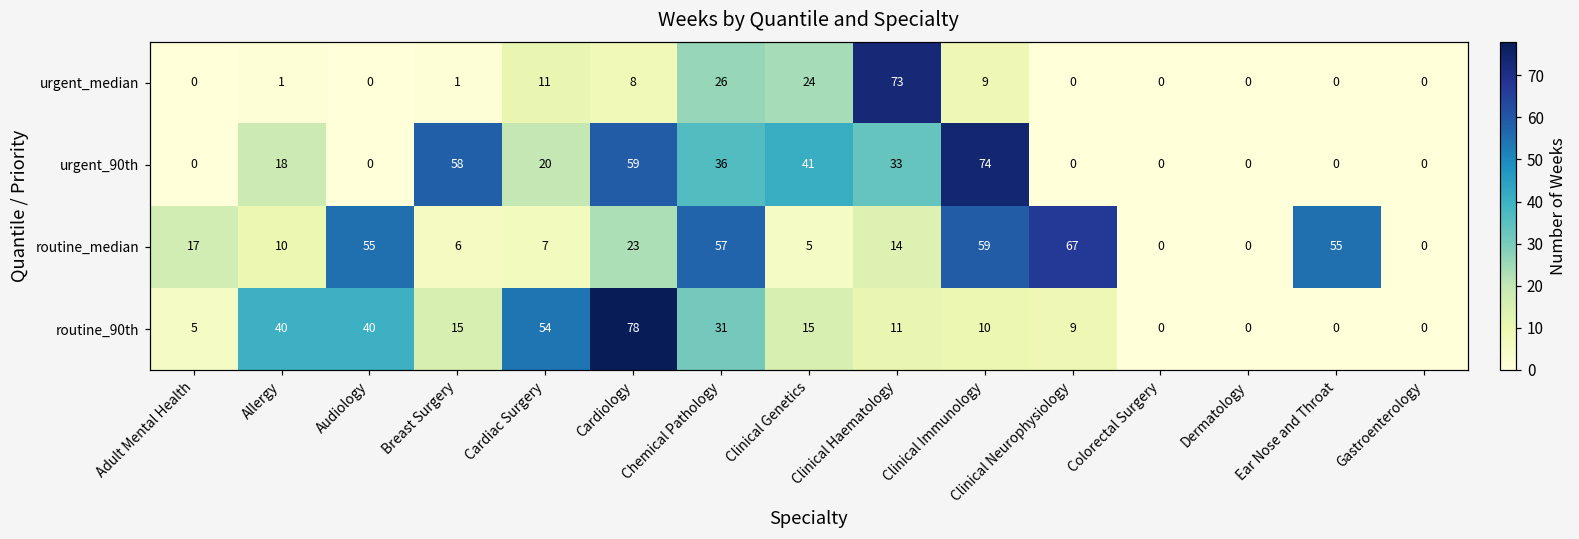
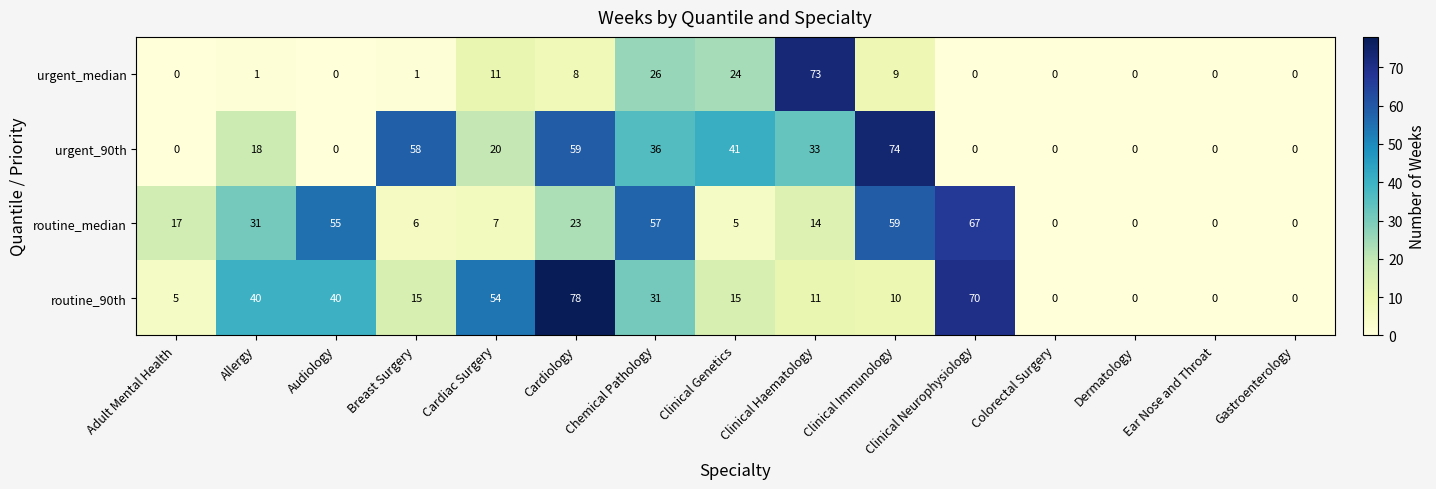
  {
    "urgent_median": {
      "Adult Mental Health": 0,
      "Allergy": 1,
      "Audiology": 0,
      "Breast Surgery": 1,
      "Cardiac Surgery": 11,
      "Cardiology": 8,
      "Chemical Pathology": 26,
      "Clinical Genetics": 24,
      "Clinical Haematology": 73,
      "Clinical Immunology": 9,
      "Clinical Neurophysiology": 0,
      "Colorectal Surgery": 0,
      "Dermatology": 0,
      "Ear Nose and Throat": 0,
      "Gastroenterology": 0
    },
    "urgent_90th": {
      "Adult Mental Health": 0,
      "Allergy": 18,
      "Audiology": 0,
      "Breast Surgery": 58,
      "Cardiac Surgery": 20,
      "Cardiology": 59,
      "Chemical Pathology": 36,
      "Clinical Genetics": 41,
      "Clinical Haematology": 33,
      "Clinical Immunology": 74,
      "Clinical Neurophysiology": 0,
      "Colorectal Surgery": 0,
      "Dermatology": 0,
      "Ear Nose and Throat": 0,
      "Gastroenterology": 0
    },
    "routine_median": {
      "Adult Mental Health": 17,
-     "Allergy": 10,
+     "Allergy": 31,
      "Audiology": 55,
      "Breast Surgery": 6,
      "Cardiac Surgery": 7,
      "Cardiology": 23,
      "Chemical Pathology": 57,
      "Clinical Genetics": 5,
      "Clinical Haematology": 14,
      "Clinical Immunology": 59,
      "Clinical Neurophysiology": 67,
      "Colorectal Surgery": 0,
      "Dermatology": 0,
-     "Ear Nose and Throat": 55,
+     "Ear Nose and Throat": 0,
      "Gastroenterology": 0
    },
    "routine_90th": {
      "Adult Mental Health": 5,
      "Allergy": 40,
      "Audiology": 40,
      "Breast Surgery": 15,
      "Cardiac Surgery": 54,
      "Cardiology": 78,
      "Chemical Pathology": 31,
      "Clinical Genetics": 15,
      "Clinical Haematology": 11,
      "Clinical Immunology": 10,
-     "Clinical Neurophysiology": 9,
+     "Clinical Neurophysiology": 70,
      "Colorectal Surgery": 0,
      "Dermatology": 0,
      "Ear Nose and Throat": 0,
      "Gastroenterology": 0
    }
  }
